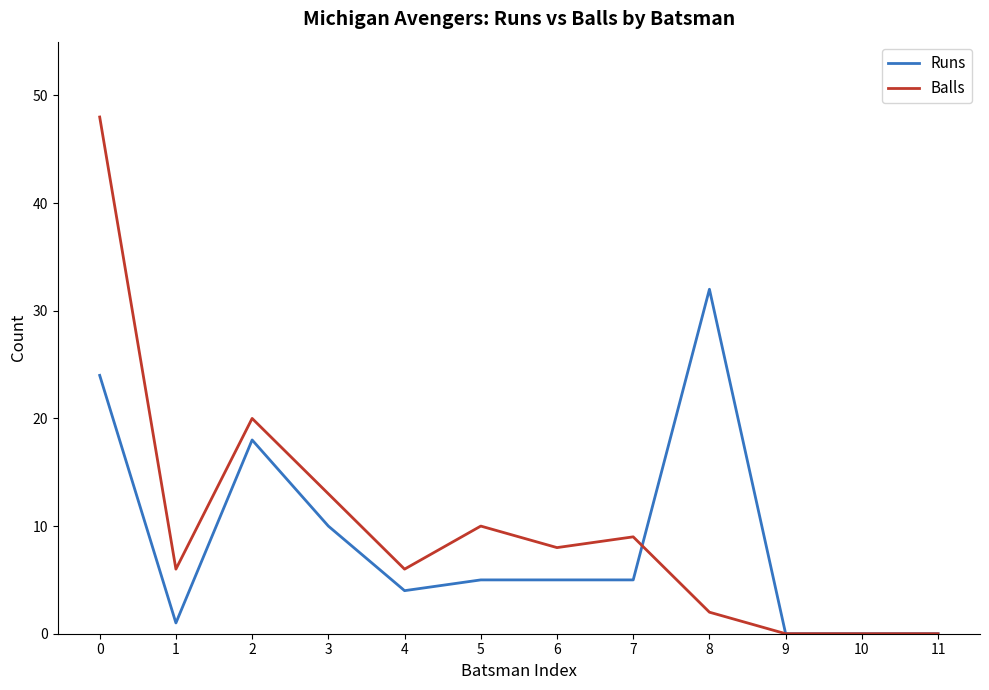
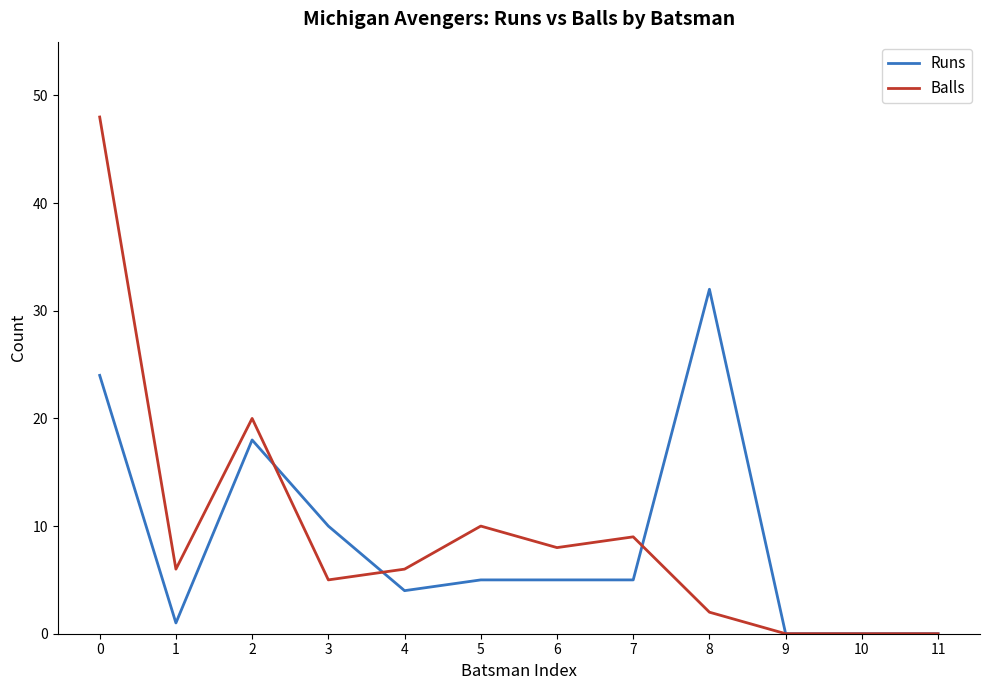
  {
    "Runs": {
      "0": 24,
      "1": 1,
      "2": 18,
      "3": 10,
      "4": 4,
      "5": 5,
      "6": 5,
      "7": 5,
      "8": 32
    },
    "Balls": {
      "0": 48,
      "1": 6,
      "2": 20,
-     "3": 13,
+     "3": 5,
      "4": 6,
      "5": 10,
      "6": 8,
      "7": 9,
      "8": 2
    }
  }
